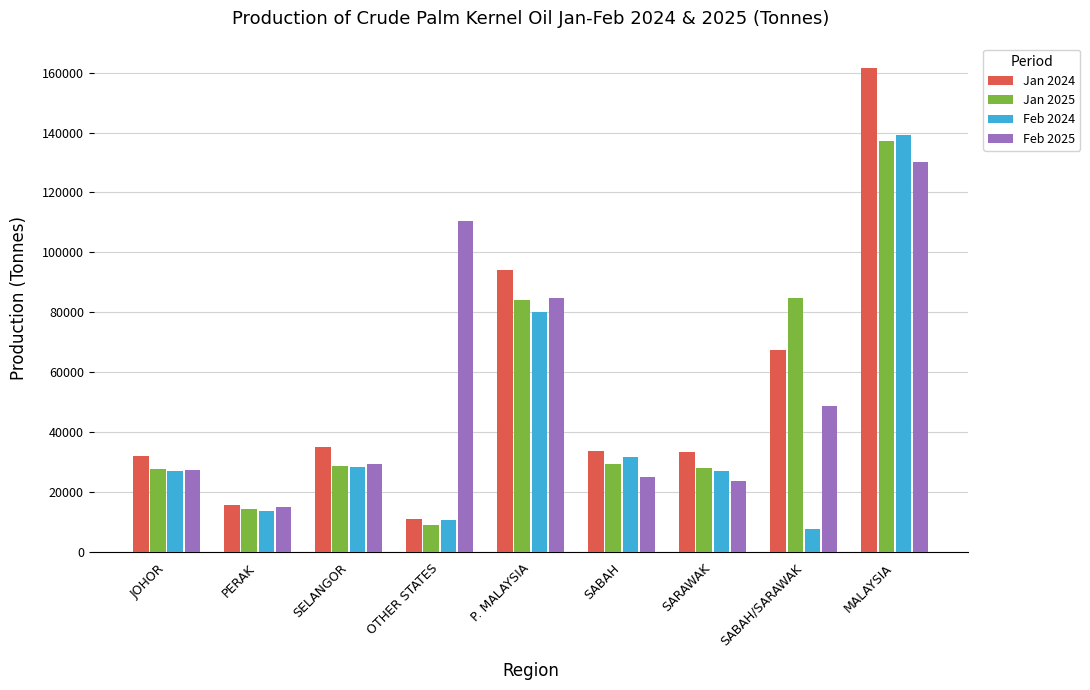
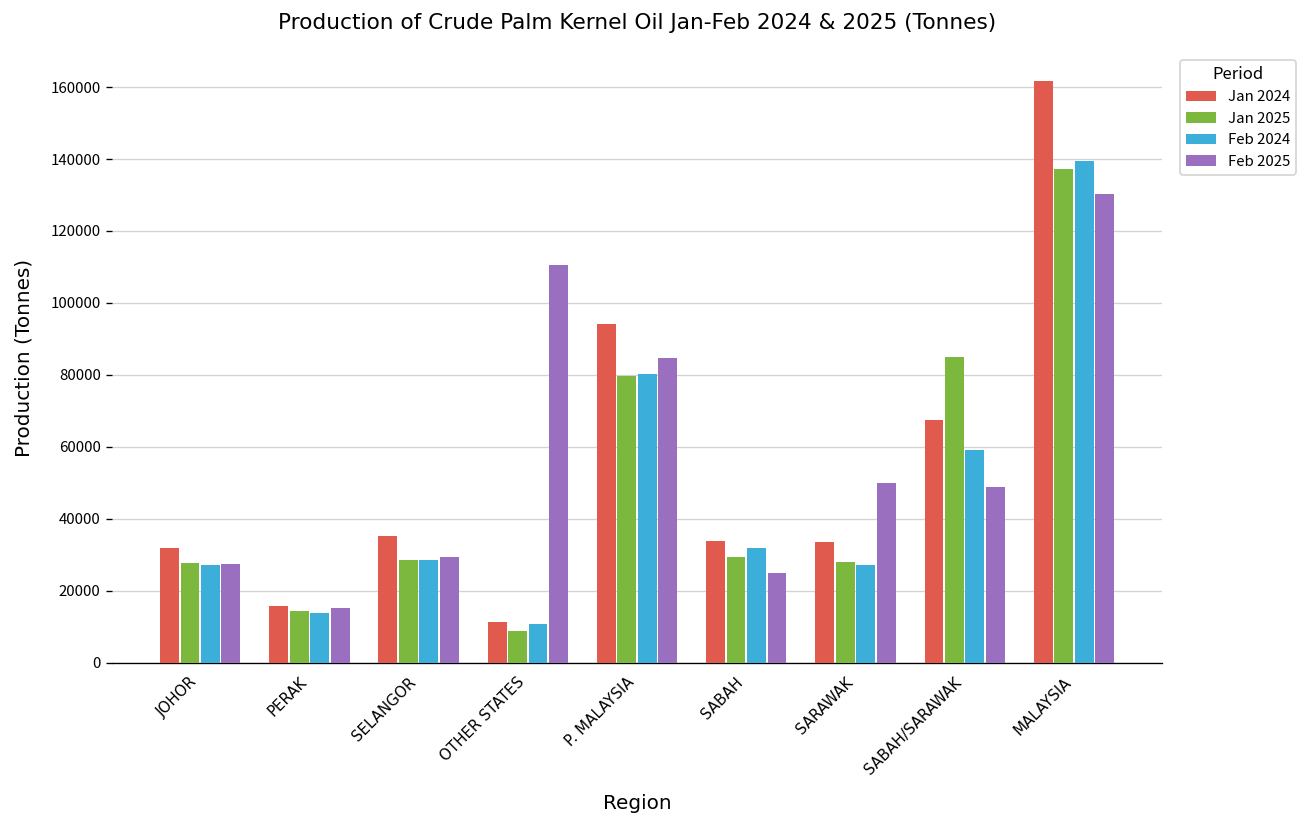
  {
    "Jan 2024": {
      "JOHOR": 32000,
      "PERAK": 16000,
      "SELANGOR": 35000,
      "OTHER STATES": 11000,
      "P. MALAYSIA": 94000,
      "SABAH": 34000,
      "SARAWAK": 34000,
      "SABAH/SARAWAK": 67000,
      "MALAYSIA": 162000
    },
    "Jan 2025": {
      "JOHOR": 28000,
      "PERAK": 14000,
      "SELANGOR": 29000,
      "OTHER STATES": 9000,
-     "P. MALAYSIA": 84000,
+     "P. MALAYSIA": 80000,
      "SABAH": 29000,
      "SARAWAK": 28000,
      "SABAH/SARAWAK": 85000,
      "MALAYSIA": 137000
    },
    "Feb 2024": {
      "JOHOR": 27000,
      "PERAK": 14000,
      "SELANGOR": 29000,
      "OTHER STATES": 11000,
      "P. MALAYSIA": 80000,
      "SABAH": 32000,
      "SARAWAK": 27000,
-     "SABAH/SARAWAK": 8000,
+     "SABAH/SARAWAK": 59000,
      "MALAYSIA": 139000
    },
    "Feb 2025": {
      "JOHOR": 27000,
      "PERAK": 15000,
      "SELANGOR": 29000,
      "OTHER STATES": 110000,
      "P. MALAYSIA": 85000,
      "SABAH": 25000,
-     "SARAWAK": 24000,
+     "SARAWAK": 50000,
      "SABAH/SARAWAK": 49000,
      "MALAYSIA": 130000
    }
  }
